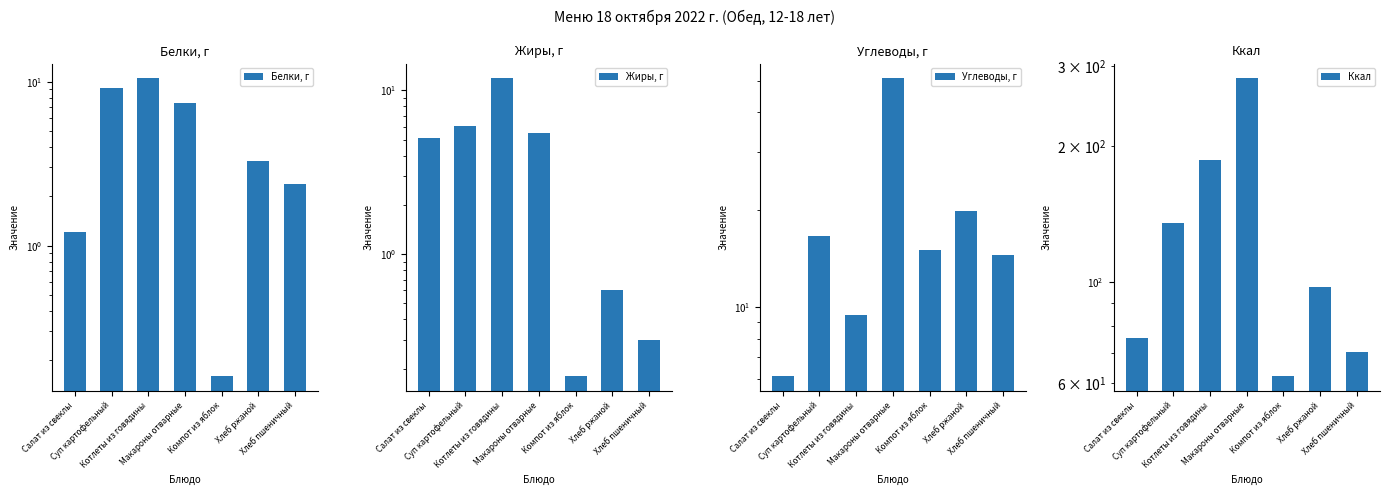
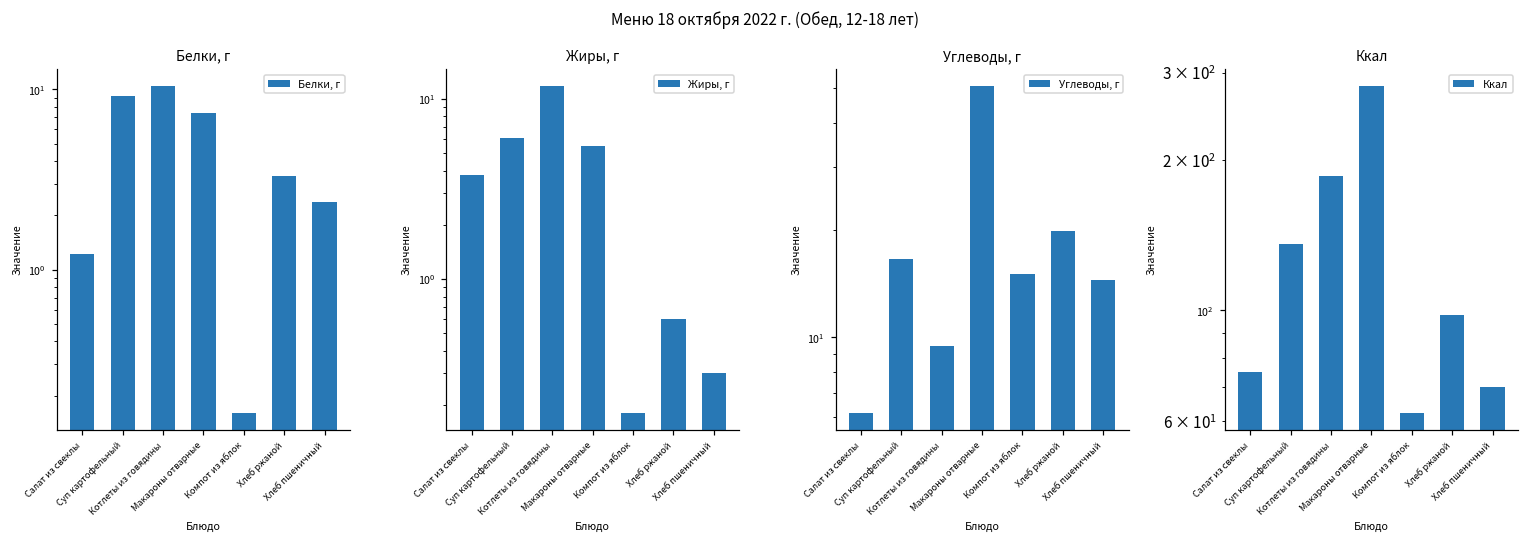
  {
    "Белки, г": {
      "Салат из свеклы": 1.2,
      "Суп картофельный": 9,
      "Котлеты из говядины": 10,
      "Макароны отварные": 7,
      "Компот из яблок": 0.16,
      "Хлеб ржаной": 3.3,
      "Хлеб пшеничный": 2.4
    },
    "Жиры, г": {
-     "Салат из свеклы": 5.1,
+     "Салат из свеклы": 3.8,
      "Суп картофельный": 6.1,
      "Котлеты из говядины": 12,
      "Макароны отварные": 5.5,
      "Компот из яблок": 0.18,
      "Хлеб ржаной": 0.6,
      "Хлеб пшеничный": 0.3
    }
  }
